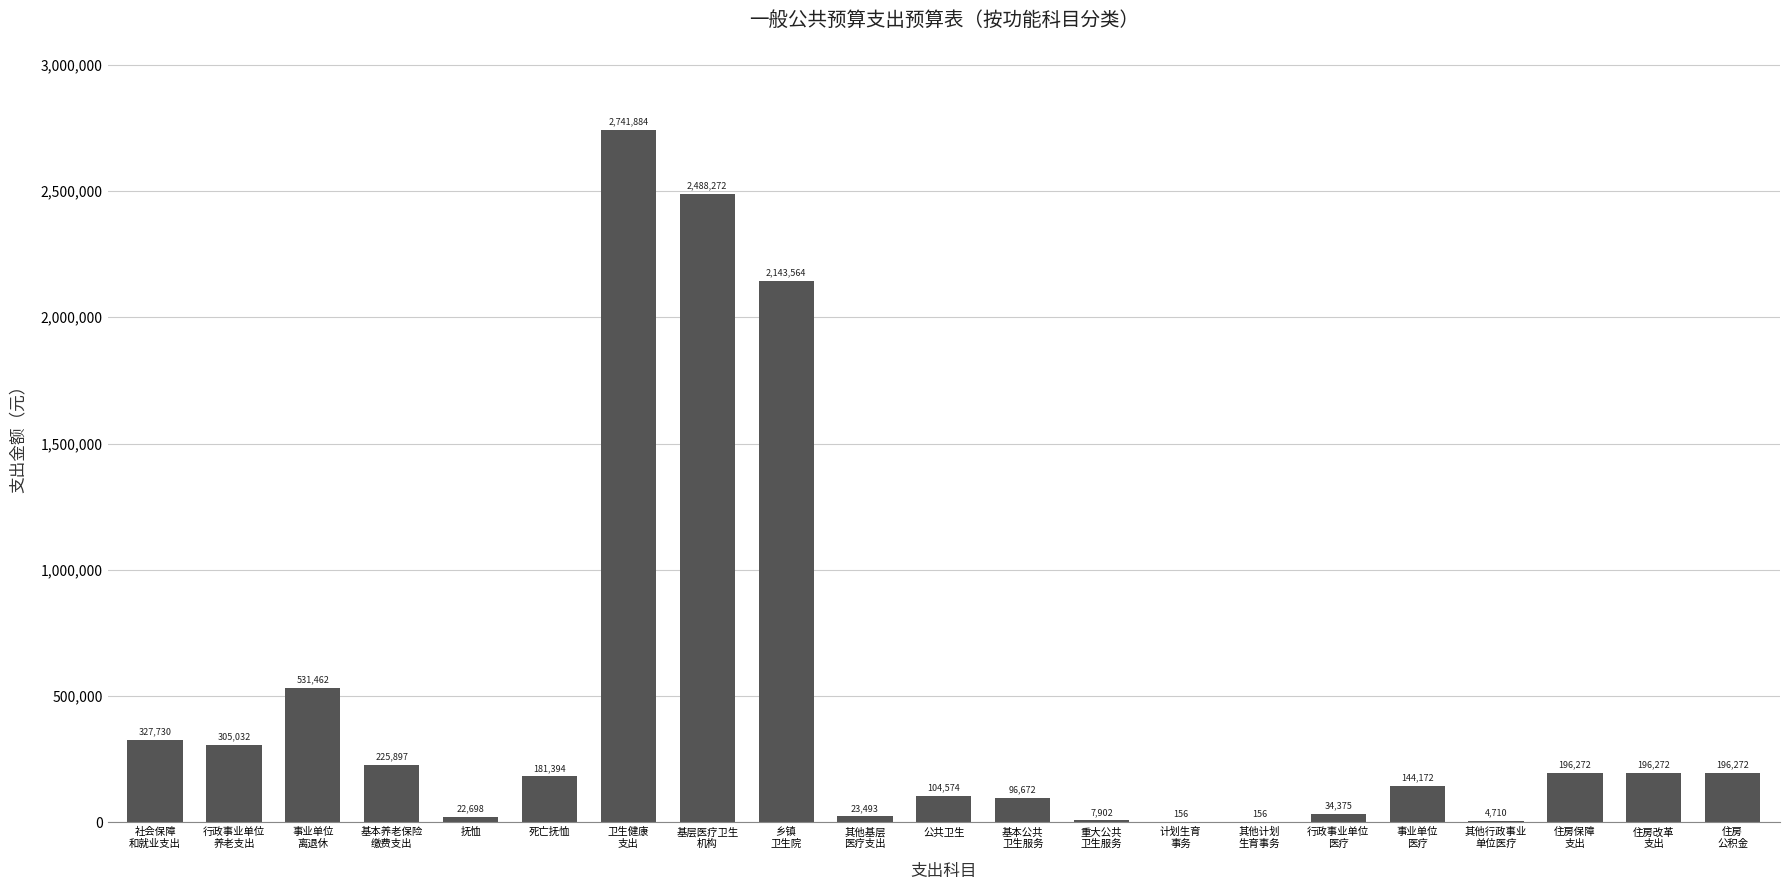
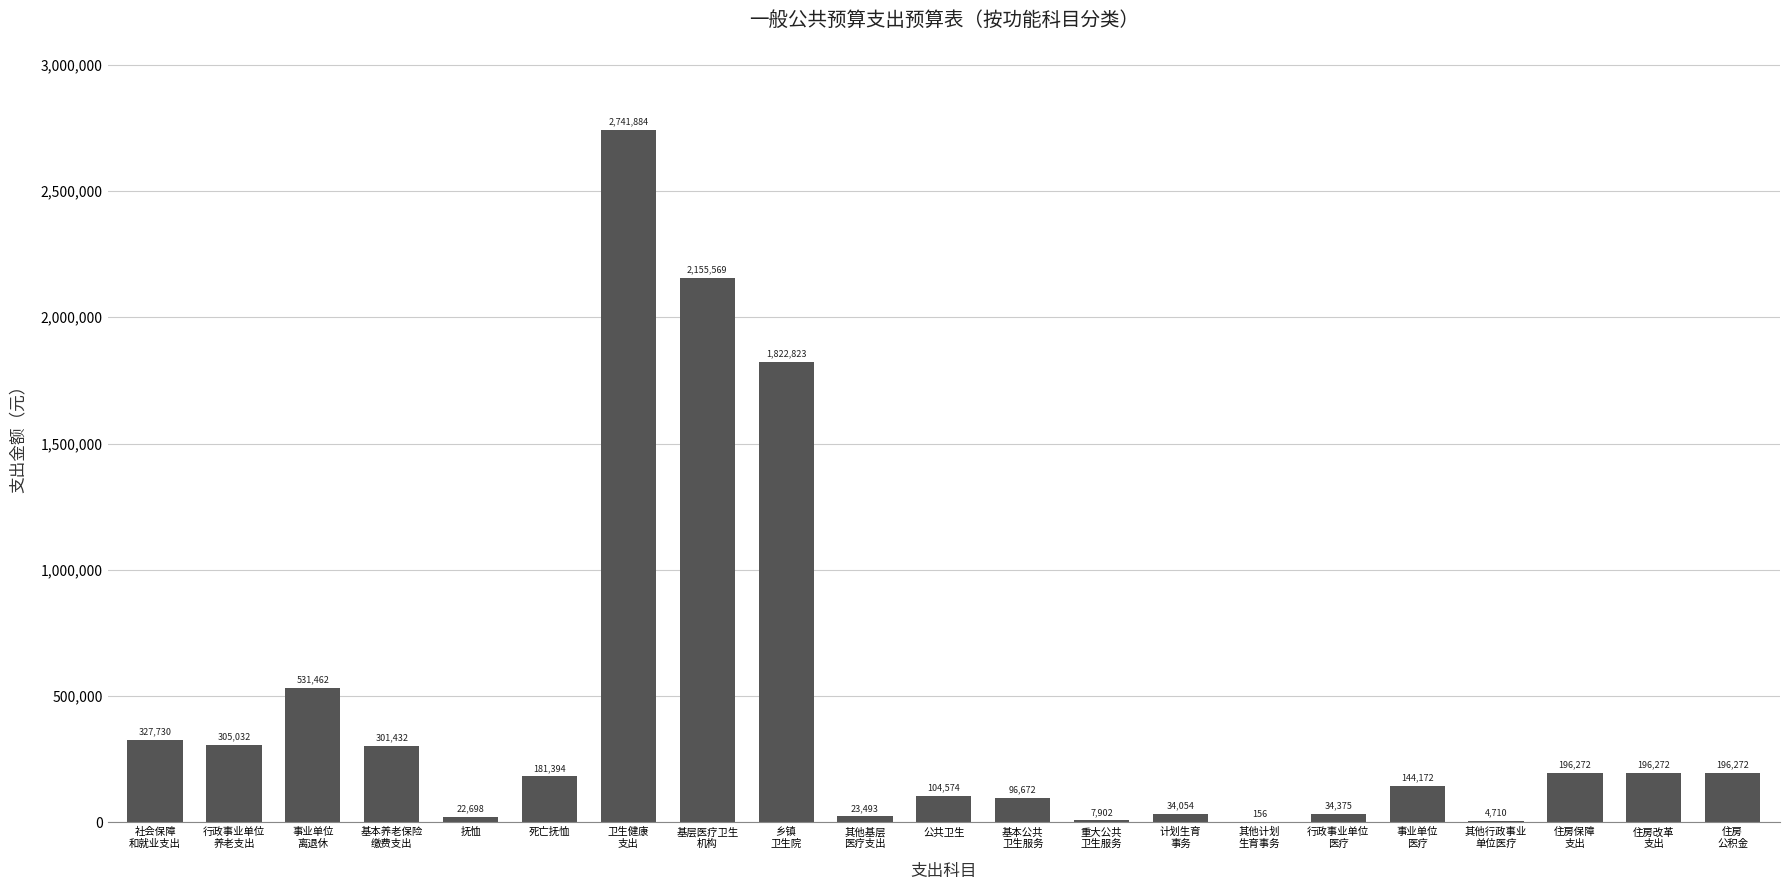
  {
    "社会保障 和就业支出": "327,730",
    "行政事业单位 养老支出": "305,032",
    "事业单位 离退休": "531,462",
-   "基本养老保险 缴费支出": "225,897",
+   "基本养老保险 缴费支出": "301,432",
    "抚恤": "22,698",
    "死亡抚恤": "181,394",
    "卫生健康 支出": "2,741,884",
-   "基层医疗卫生 机构": "2,488,272",
-   "乡镇 卫生院": "2,143,564",
+   "基层医疗卫生 机构": "2,155,569",
+   "乡镇 卫生院": "1,822,823",
    "其他基层 医疗支出": "23,493",
    "公共卫生": "104,574",
    "基本公共 卫生服务": "96,672",
    "重大公共 卫生服务": "7,902",
-   "计划生育 事务": "156",
+   "计划生育 事务": "34,054",
    "其他计划 生育事务": "156",
    "行政事业单位 医疗": "34,375",
    "事业单位 医疗": "144,172",
    "其他行政事业 单位医疗": "4,710",
    "住房保障 支出": "196,272",
    "住房改革 支出": "196,272",
    "住房 公积金": "196,272"
  }
